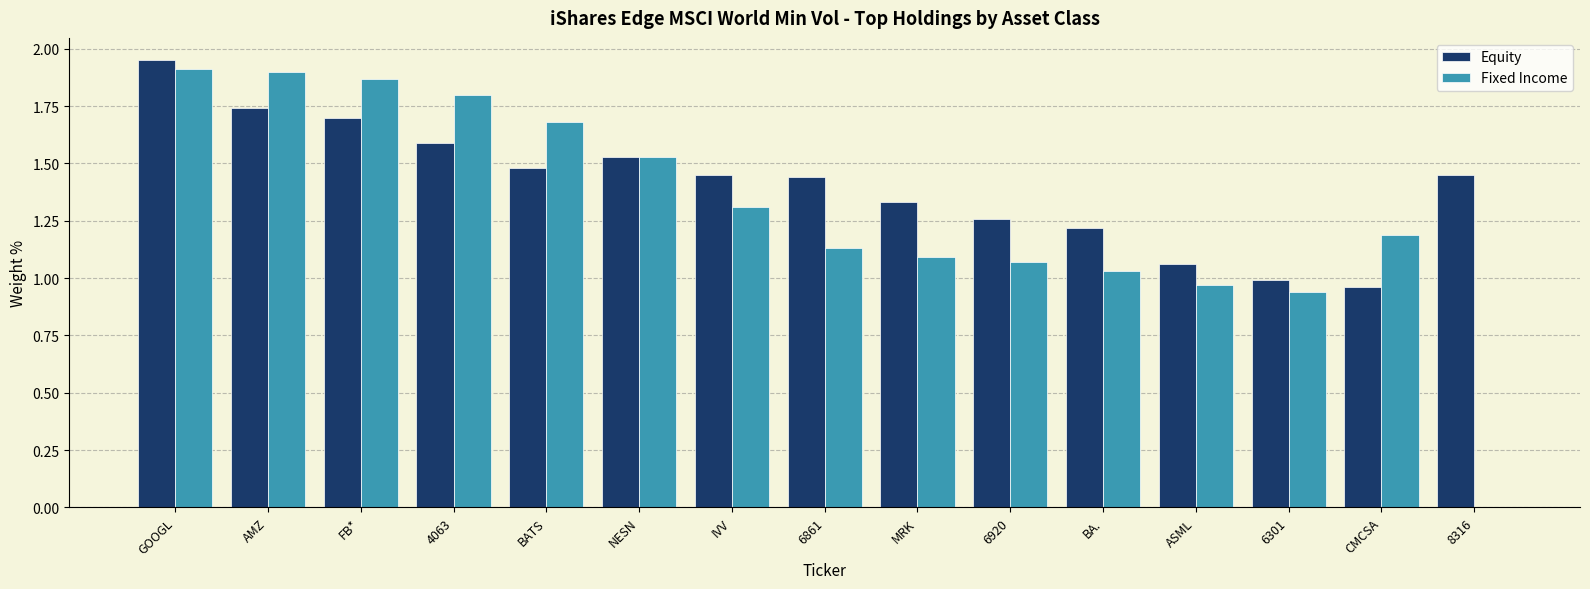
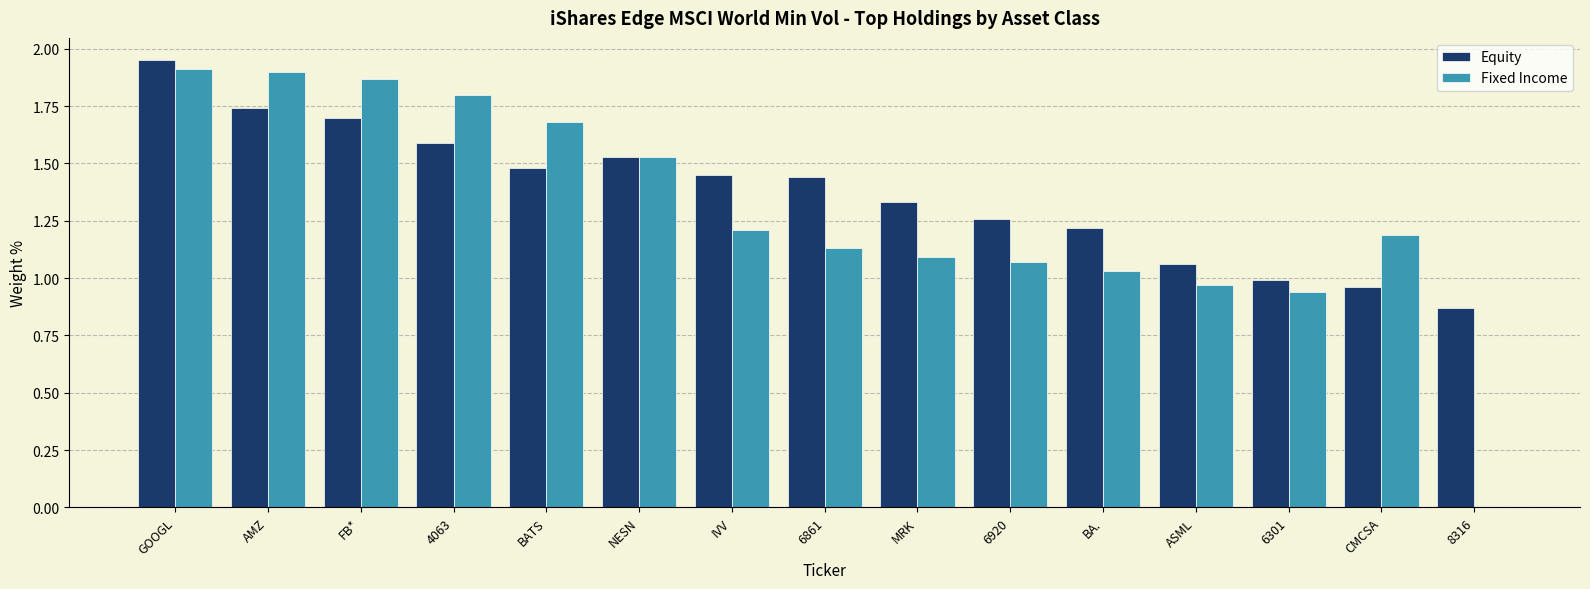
  {
    "Equity": {
      "GOOGL": 1.95,
      "AMZ": 1.74,
      "FB*": 1.70,
      "4063": 1.59,
      "BATS": 1.48,
      "NESN": 1.53,
      "IVV": 1.45,
      "6861": 1.44,
      "MRK": 1.33,
      "6920": 1.26,
      "BA.": 1.22,
      "ASML": 1.06,
      "6301": 0.99,
      "CMCSA": 0.96,
-     "8316": 1.45
+     "8316": 0.87
    },
    "Fixed Income": {
      "GOOGL": 1.91,
      "AMZ": 1.90,
      "FB*": 1.87,
      "4063": 1.80,
      "BATS": 1.68,
      "NESN": 1.53,
-     "IVV": 1.31,
+     "IVV": 1.21,
      "6861": 1.13,
      "MRK": 1.09,
      "6920": 1.07,
      "BA.": 1.03,
      "ASML": 0.97,
      "6301": 0.94,
      "CMCSA": 1.19,
      "8316": 0.00
    }
  }
